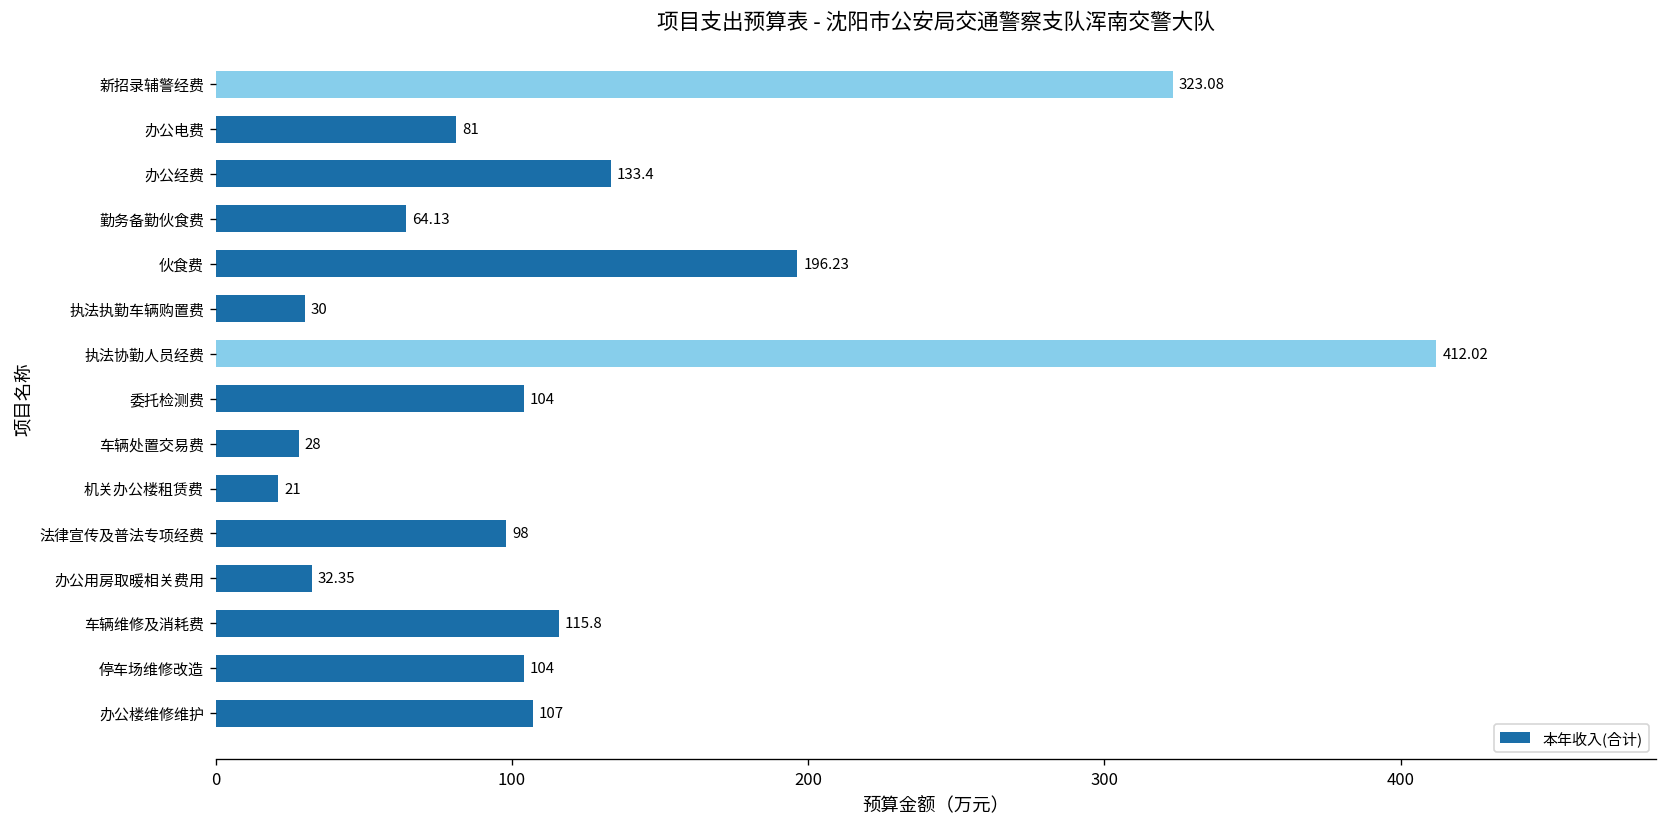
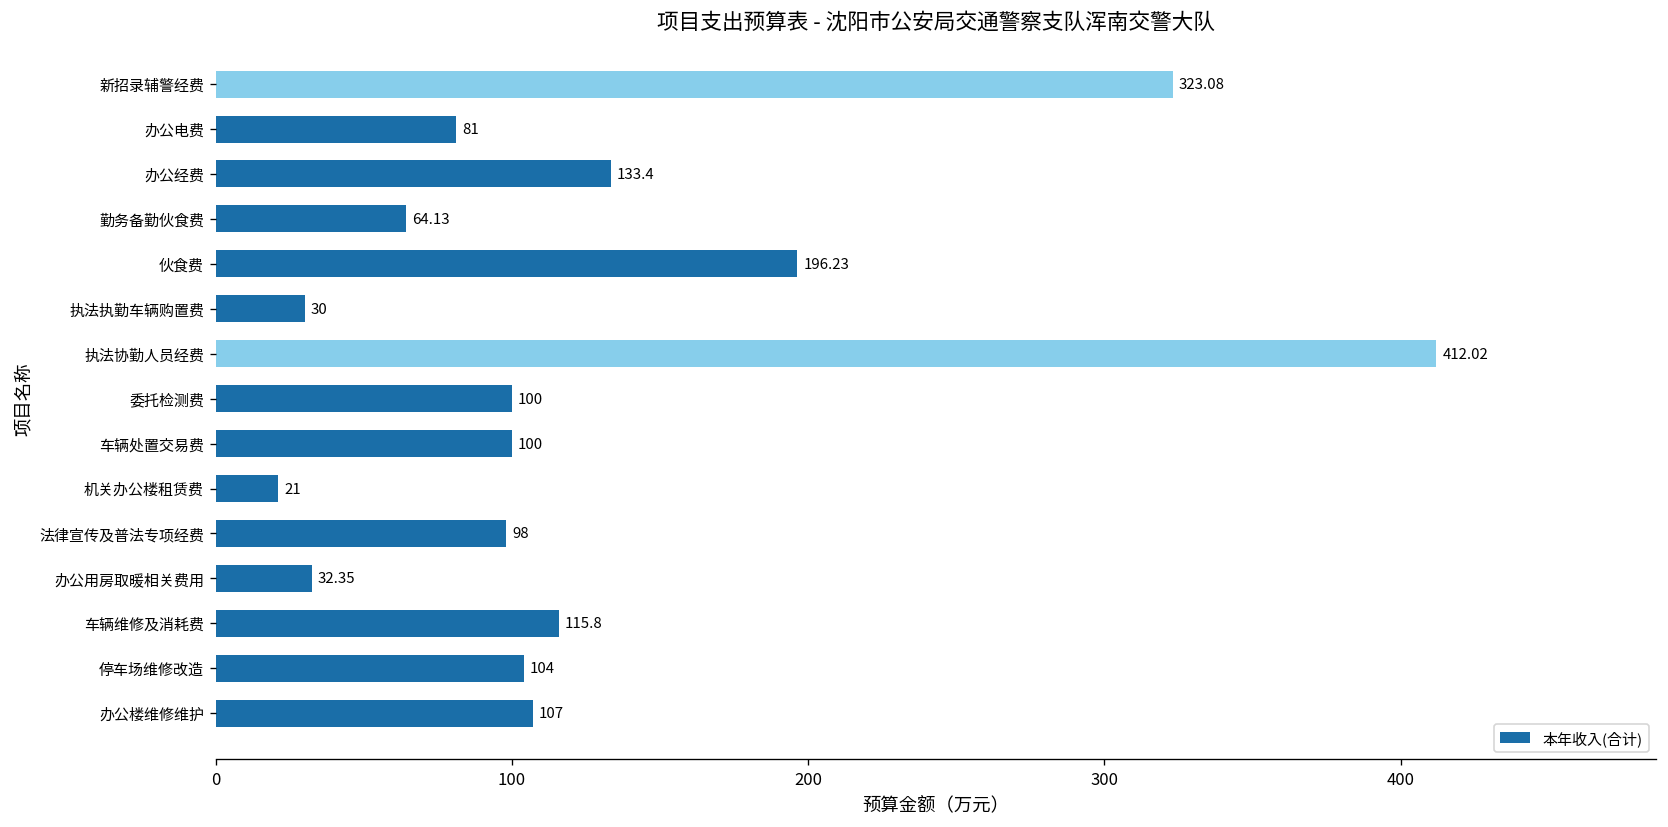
  {
    "新招录辅警经费": 323.08,
    "办公电费": 81,
    "办公经费": 133.4,
    "勤务备勤伙食费": 64.13,
    "伙食费": 196.23,
    "执法执勤车辆购置费": 30,
    "执法协勤人员经费": 412.02,
-   "委托检测费": 104,
-   "车辆处置交易费": 28,
+   "委托检测费": 100,
+   "车辆处置交易费": 100,
    "机关办公楼租赁费": 21,
    "法律宣传及普法专项经费": 98,
    "办公用房取暖相关费用": 32.35,
    "车辆维修及消耗费": 115.8,
    "停车场维修改造": 104,
    "办公楼维修维护": 107
  }
